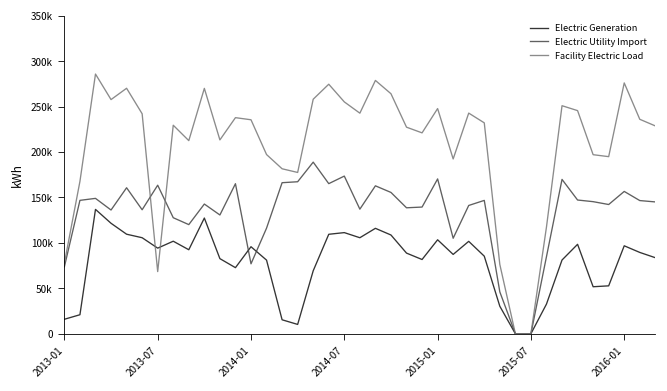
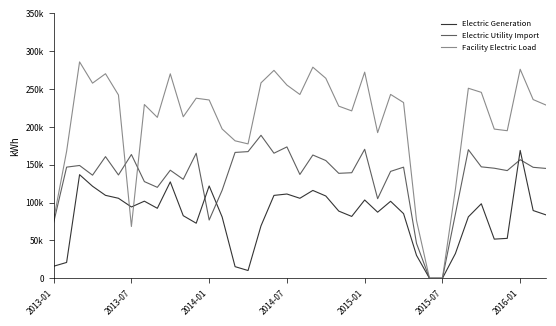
  {
    "Electric Generation": {
      "2013-01": 20000,
      "2013-07": 90000,
-     "2014-01": 100000,
+     "2014-01": 120000,
      "2014-07": 110000,
      "2015-01": 100000,
-     "2016-01": 100000
+     "2016-01": 170000
    },
    "Electric Utility Import": {
      "2013-01": 70000,
      "2013-07": 160000,
      "2014-01": 80000,
      "2014-07": 170000,
      "2015-01": 170000,
      "2016-01": 160000
    },
    "Facility Electric Load": {
      "2013-01": 80000,
      "2013-07": 70000,
      "2014-01": 240000,
      "2014-07": 260000,
-     "2015-01": 250000,
+     "2015-01": 270000,
      "2016-01": 280000
    }
  }
